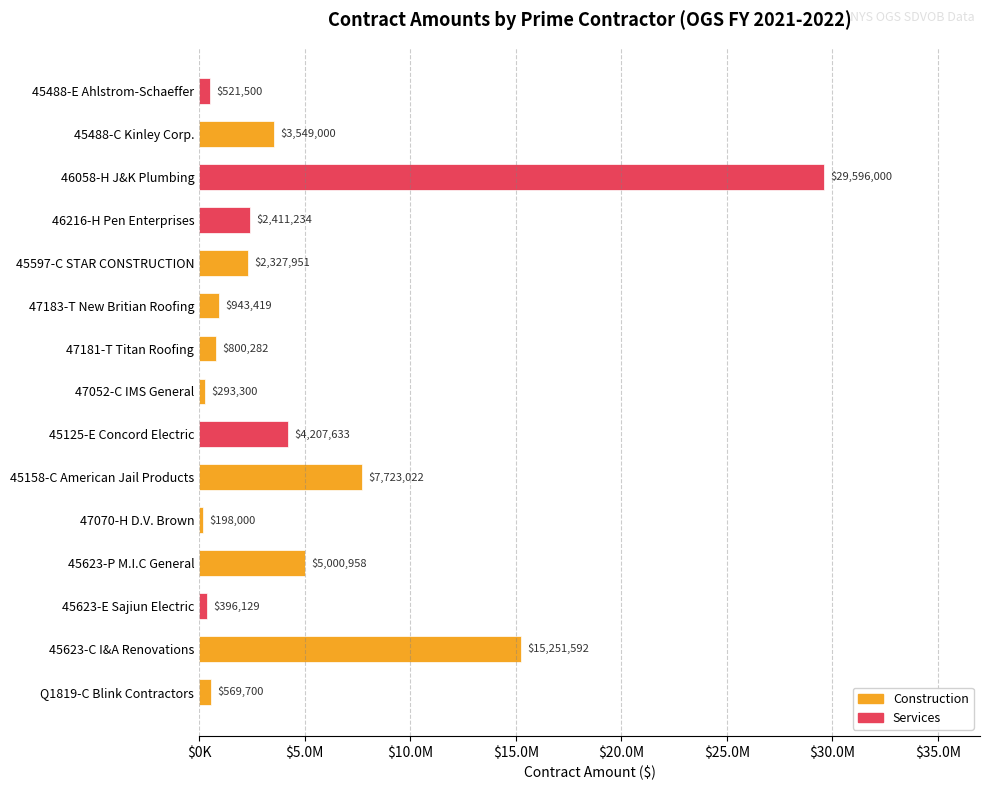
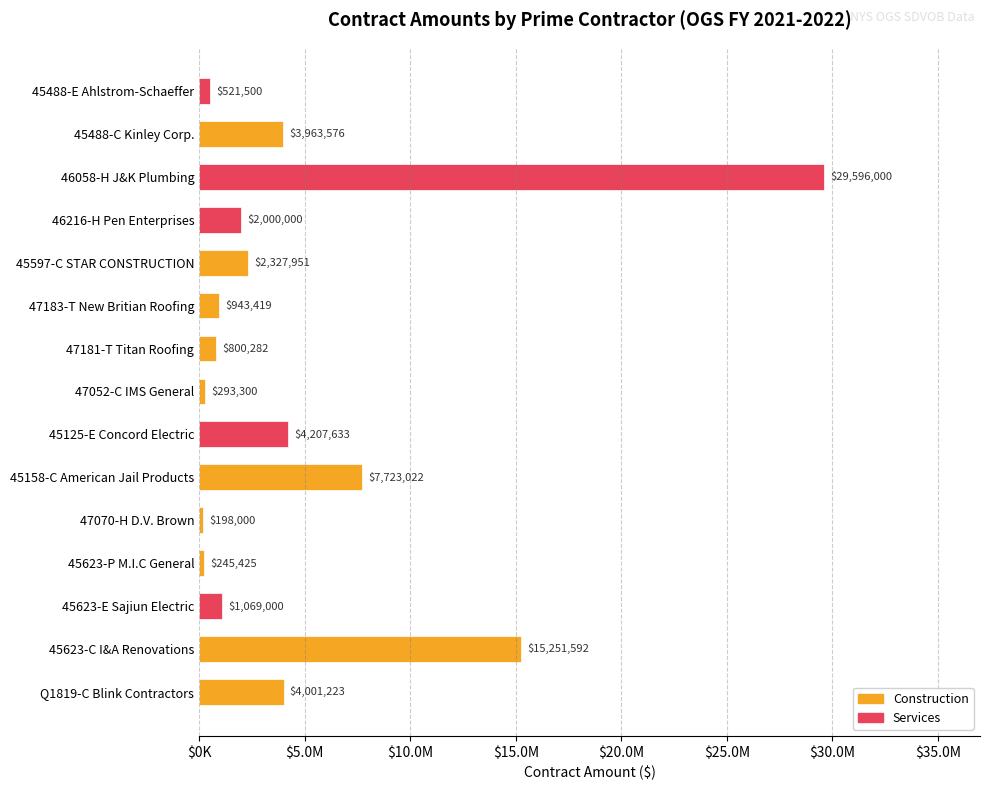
  {
    "45488-E Ahlstrom-Schaeffer": "$521,500",
-   "45488-C Kinley Corp.": "$3,549,000",
+   "45488-C Kinley Corp.": "$3,963,576",
    "46058-H J&K Plumbing": "$29,596,000",
-   "46216-H Pen Enterprises": "$2,411,234",
+   "46216-H Pen Enterprises": "$2,000,000",
    "45597-C STAR CONSTRUCTION": "$2,327,951",
    "47183-T New Britian Roofing": "$943,419",
    "47181-T Titan Roofing": "$800,282",
    "47052-C IMS General": "$293,300",
    "45125-E Concord Electric": "$4,207,633",
    "45158-C American Jail Products": "$7,723,022",
    "47070-H D.V. Brown": "$198,000",
-   "45623-P M.I.C General": "$5,000,958",
-   "45623-E Sajiun Electric": "$396,129",
+   "45623-P M.I.C General": "$245,425",
+   "45623-E Sajiun Electric": "$1,069,000",
    "45623-C I&A Renovations": "$15,251,592",
-   "Q1819-C Blink Contractors": "$569,700"
+   "Q1819-C Blink Contractors": "$4,001,223"
  }
